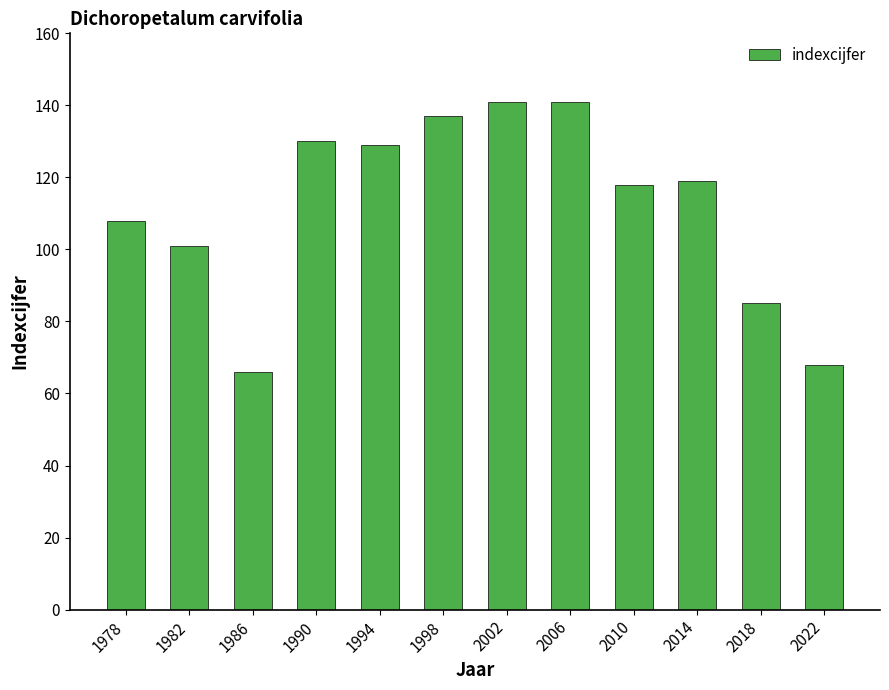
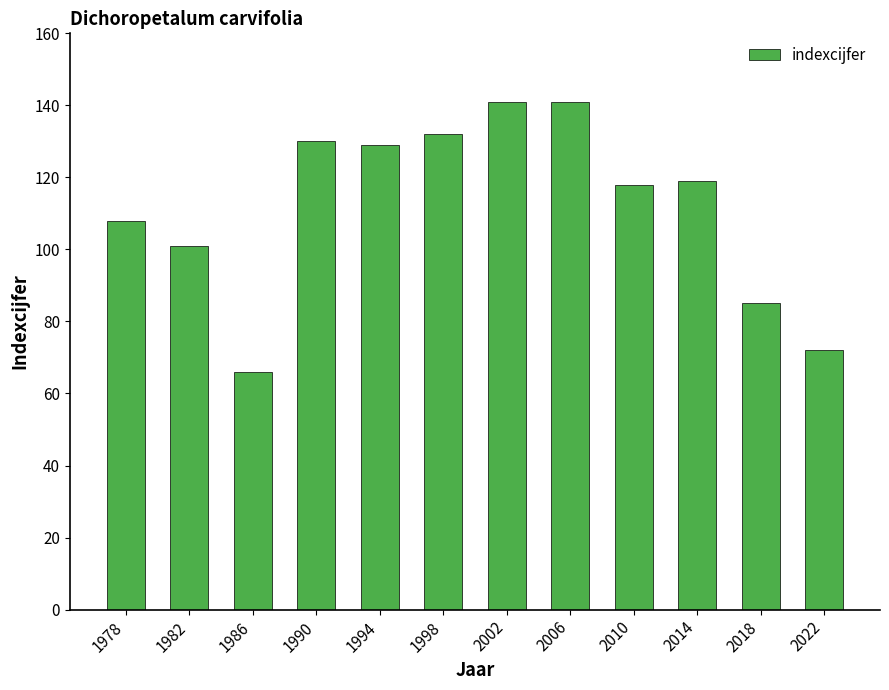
  {
    "1978": 108,
    "1982": 101,
    "1986": 66,
    "1990": 130,
    "1994": 129,
-   "1998": 137,
+   "1998": 132,
    "2002": 141,
    "2006": 141,
    "2010": 118,
    "2014": 119,
    "2018": 85,
-   "2022": 68
+   "2022": 72
  }
